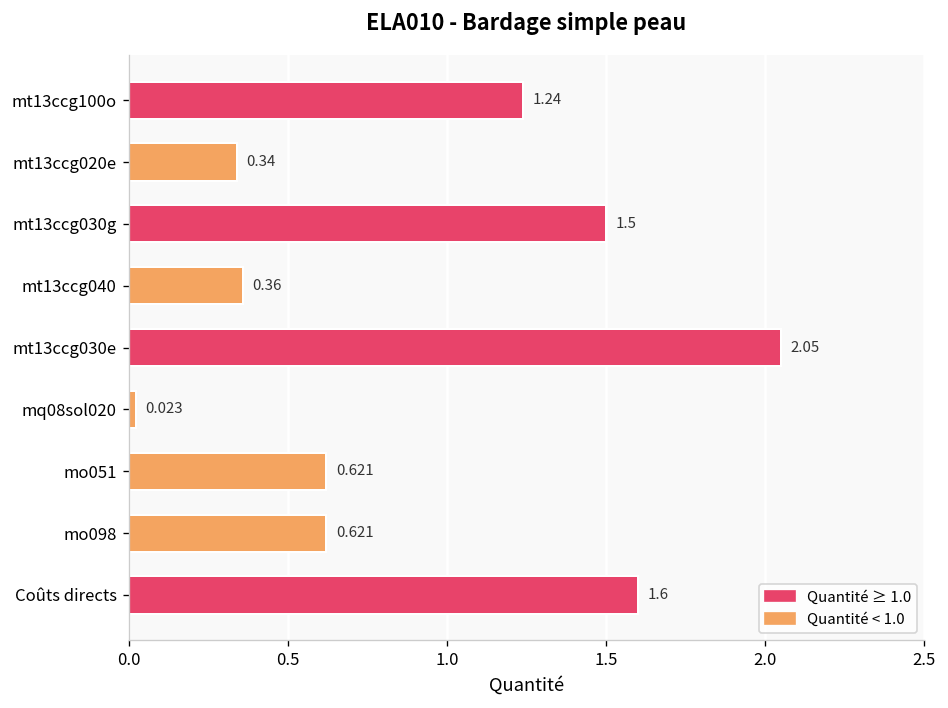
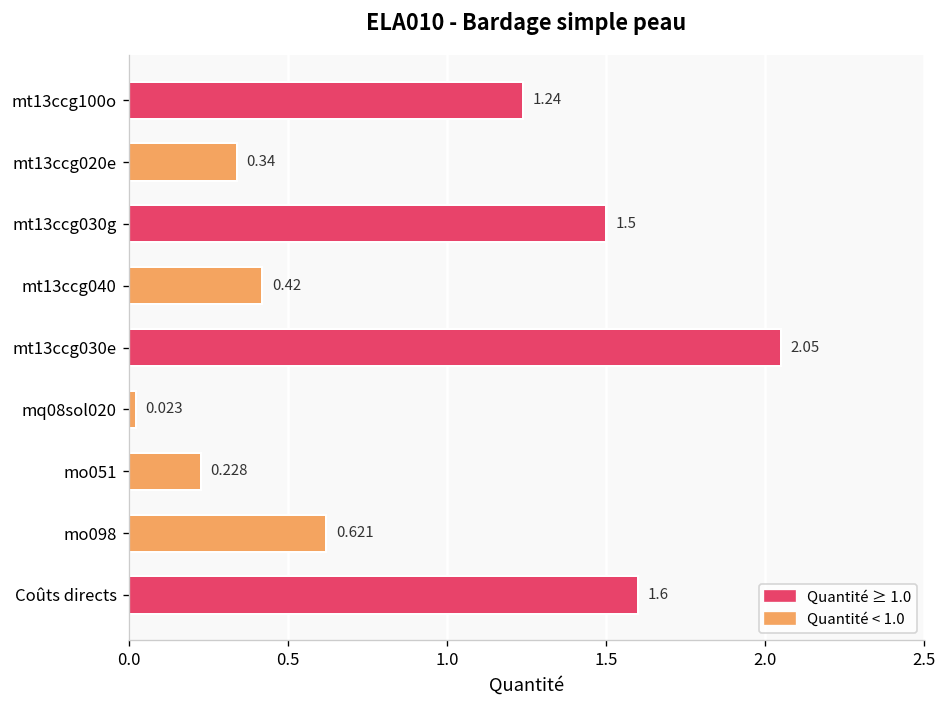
  {
    "mt13ccg100o": 1.24,
    "mt13ccg020e": 0.34,
    "mt13ccg030g": 1.5,
-   "mt13ccg040": 0.36,
+   "mt13ccg040": 0.42,
    "mt13ccg030e": 2.05,
    "mq08sol020": 0.023,
-   "mo051": 0.621,
+   "mo051": 0.228,
    "mo098": 0.621,
    "Coûts directs": 1.6
  }
